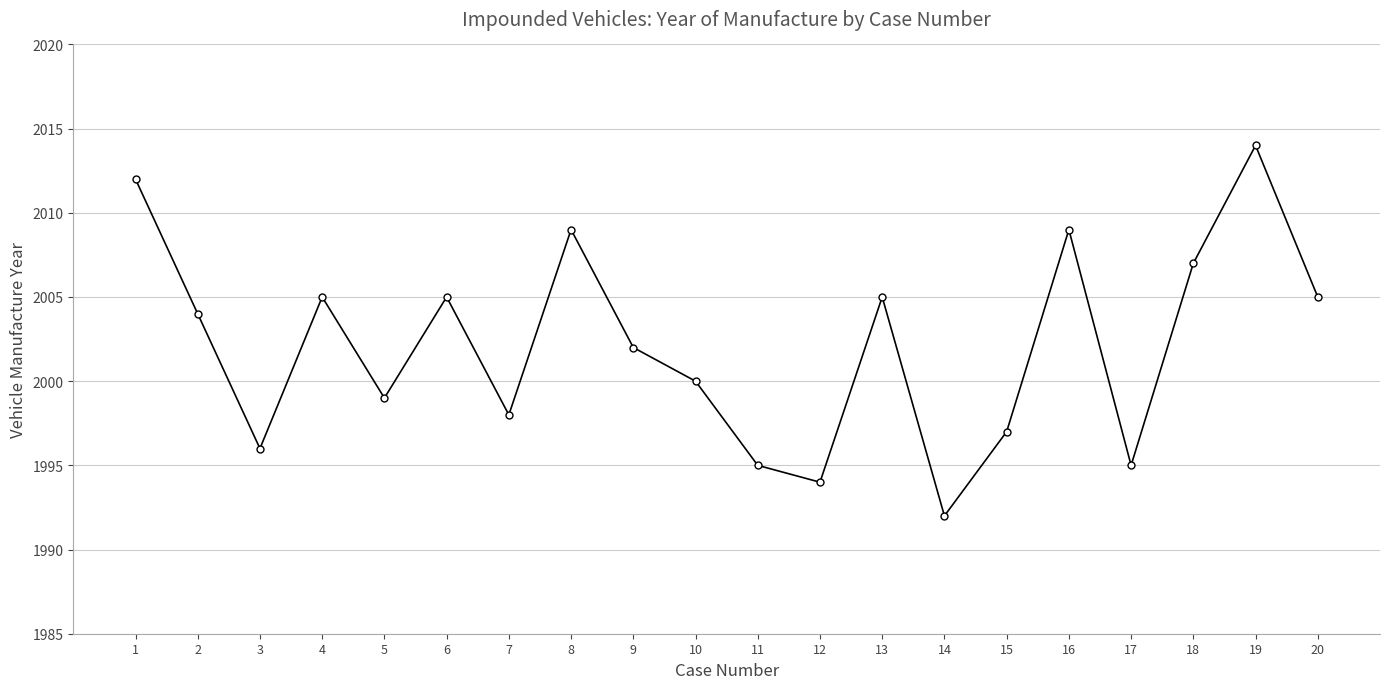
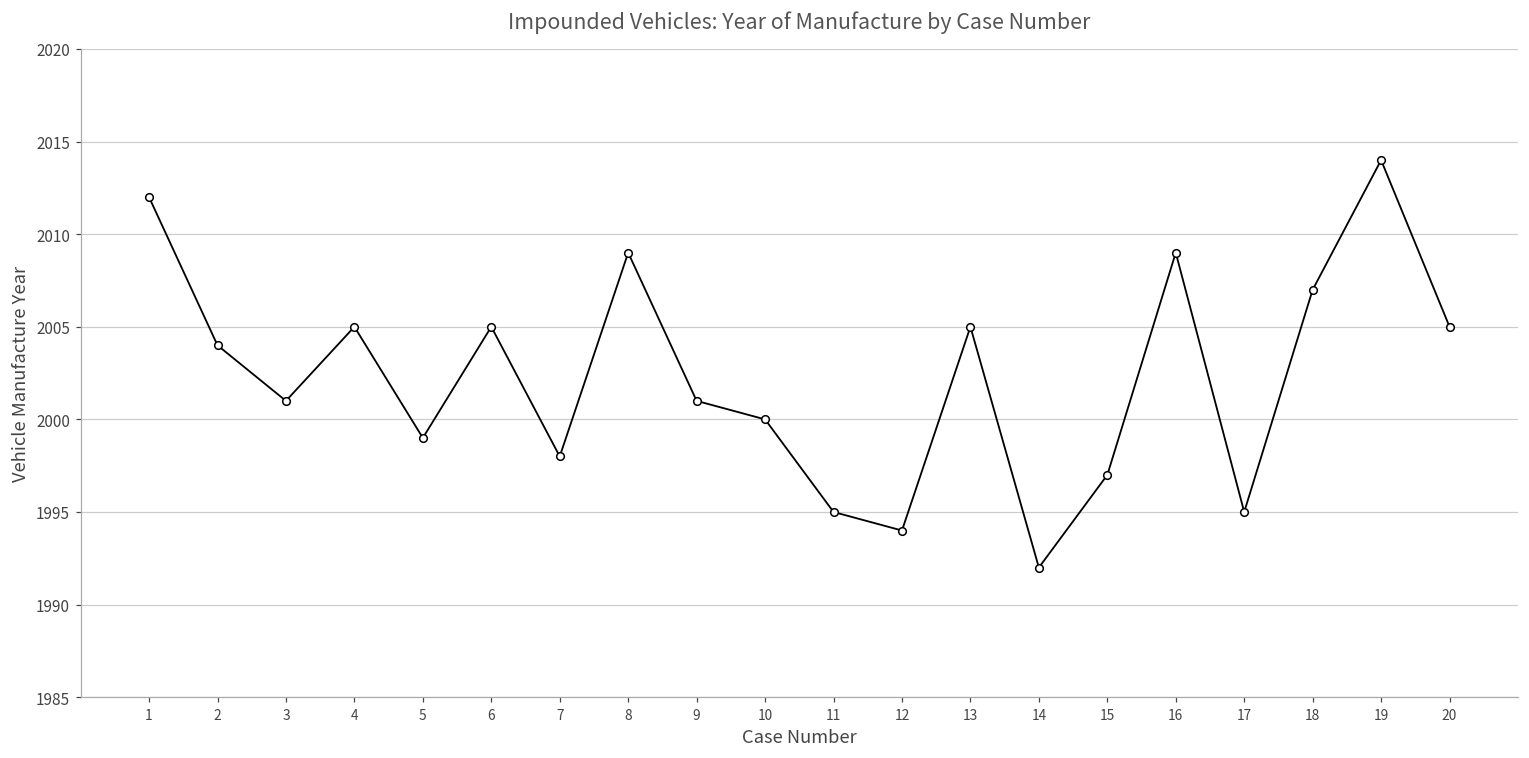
  {
    "1": 2012,
    "2": 2004,
-   "3": 1996,
+   "3": 2001,
    "4": 2005,
    "5": 1999,
    "6": 2005,
    "7": 1998,
    "8": 2009,
-   "9": 2002,
+   "9": 2001,
    "10": 2000,
    "11": 1995,
    "12": 1994,
    "13": 2005,
    "14": 1992,
    "15": 1997,
    "16": 2009,
    "17": 1995,
    "18": 2007,
    "19": 2014,
    "20": 2005
  }
